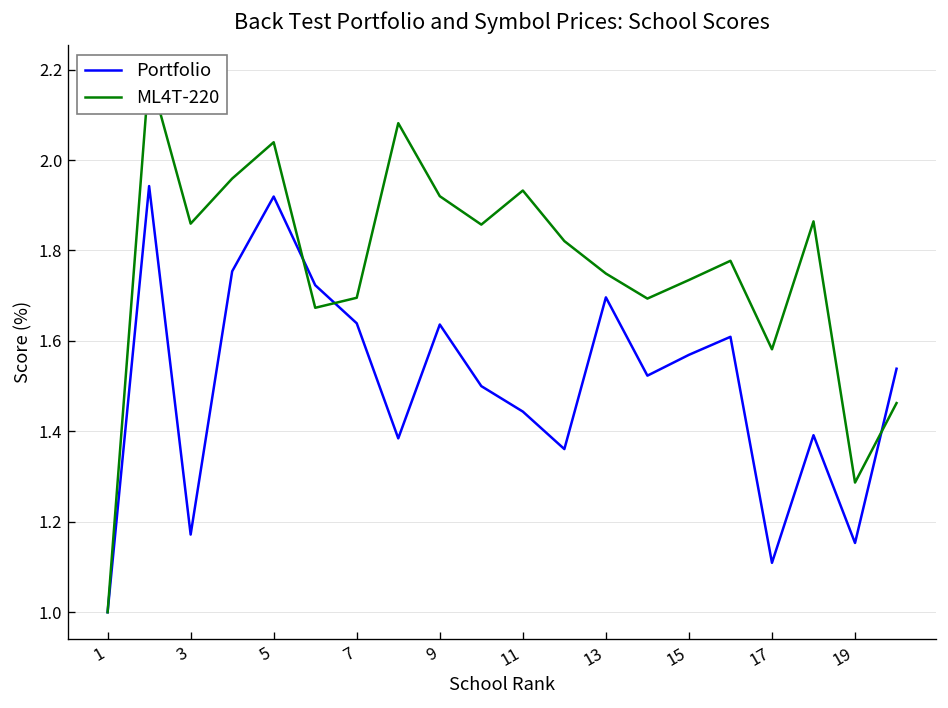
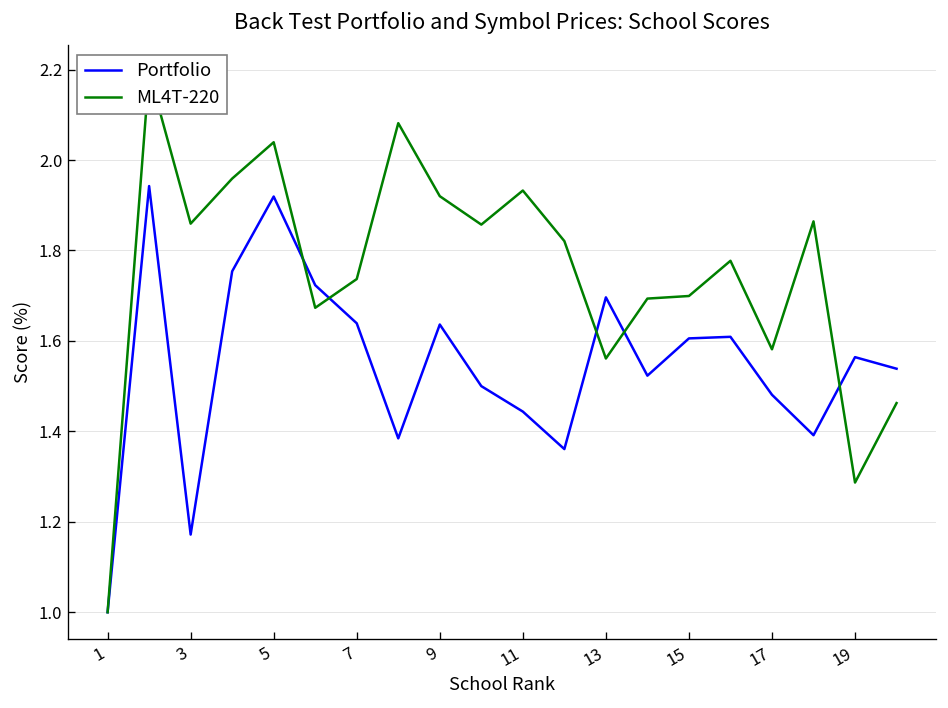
  {
    "Portfolio": {
      "3": 1.17,
      "5": 1.92,
      "7": 1.64,
      "9": 1.64,
      "11": 1.44,
      "13": 1.70,
-     "15": 1.57,
-     "17": 1.11,
-     "19": 1.15
+     "15": 1.61,
+     "17": 1.48,
+     "19": 1.56
    },
    "ML4T-220": {
      "3": 1.86,
      "5": 2.04,
-     "7": 1.70,
+     "7": 1.74,
      "9": 1.92,
      "11": 1.93,
-     "13": 1.75,
-     "15": 1.73,
+     "13": 1.56,
+     "15": 1.70,
      "17": 1.58,
      "19": 1.29
    }
  }
